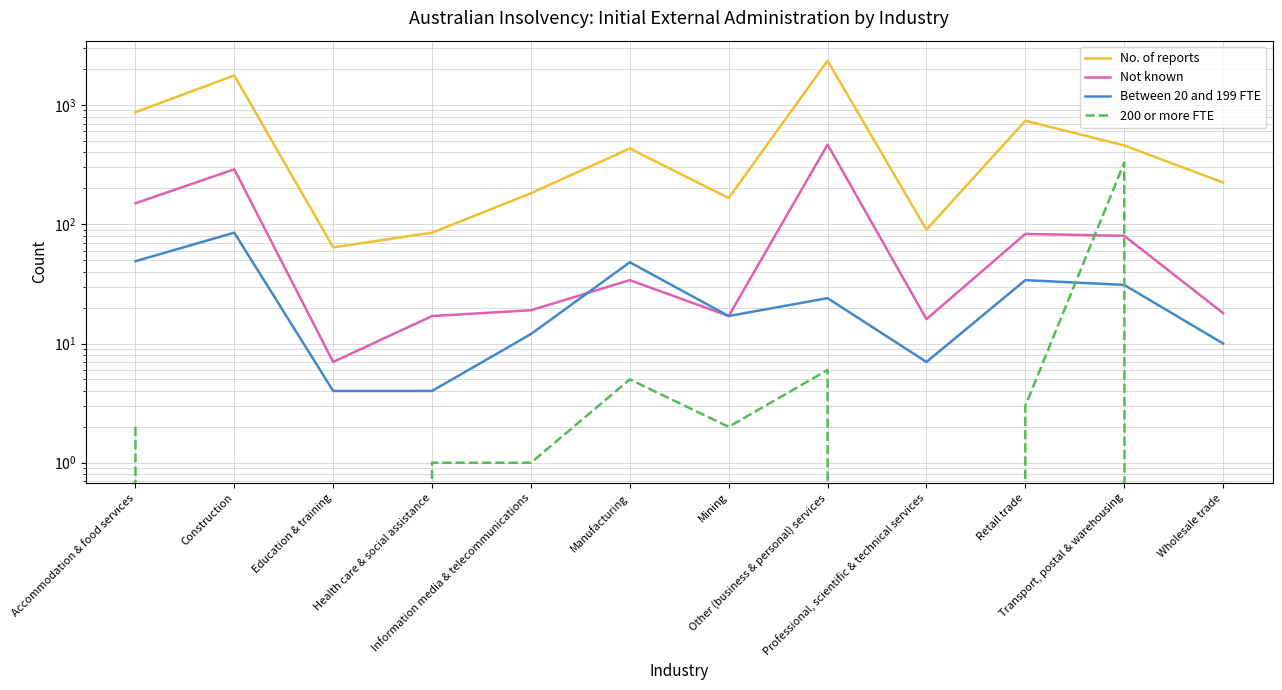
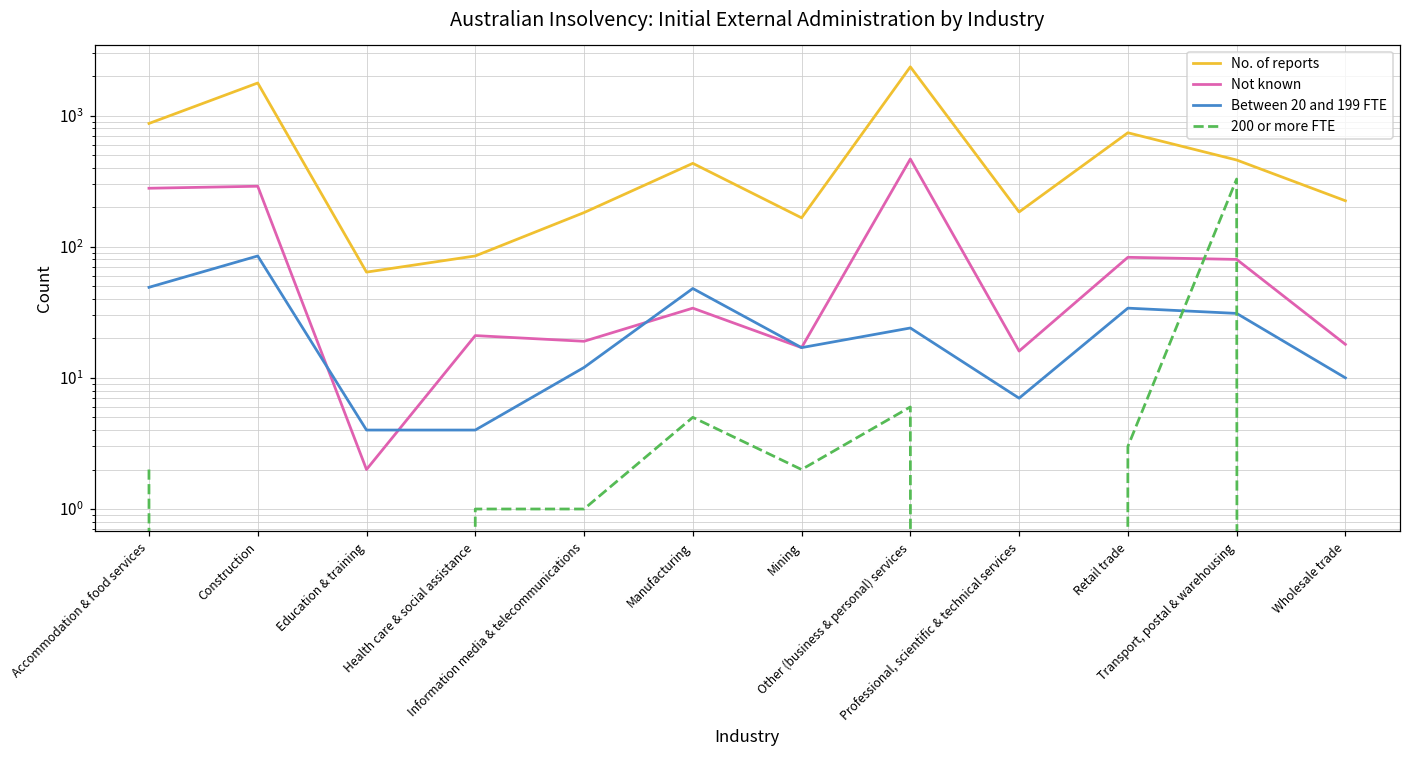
  {
    "No. of reports": {
      "Accommodation & food services": 900,
      "Construction": 1800,
      "Education & training": 60,
      "Health care & social assistance": 90,
      "Information media & telecommunications": 180,
      "Manufacturing": 430,
      "Mining": 170,
      "Other (business & personal) services": 2400,
-     "Professional, scientific & technical services": 90,
+     "Professional, scientific & technical services": 180,
      "Retail trade": 700,
      "Transport, postal & warehousing": 460,
      "Wholesale trade": 220
    },
    "Not known": {
-     "Accommodation & food services": 150,
+     "Accommodation & food services": 280,
      "Construction": 290,
-     "Education & training": 7,
-     "Health care & social assistance": 17,
+     "Education & training": 2,
+     "Health care & social assistance": 21,
      "Information media & telecommunications": 19,
      "Manufacturing": 34,
      "Other (business & personal) services": 470,
      "Professional, scientific & technical services": 16,
      "Retail trade": 80,
      "Transport, postal & warehousing": 80,
      "Wholesale trade": 18
    },
    "Between 20 and 199 FTE": {
      "Accommodation & food services": 49,
      "Construction": 90,
      "Education & training": 4,
      "Health care & social assistance": 4,
      "Information media & telecommunications": 12,
      "Manufacturing": 48,
      "Other (business & personal) services": 24,
      "Professional, scientific & technical services": 7,
      "Retail trade": 34,
      "Transport, postal & warehousing": 31,
      "Wholesale trade": 10
    },
    "200 or more FTE": {
      "Accommodation & food services": 2,
      "Health care & social assistance": 1,
      "Information media & telecommunications": 1,
      "Manufacturing": 5,
      "Mining": 2,
      "Other (business & personal) services": 6,
      "Retail trade": 3,
      "Transport, postal & warehousing": 330
    }
  }
